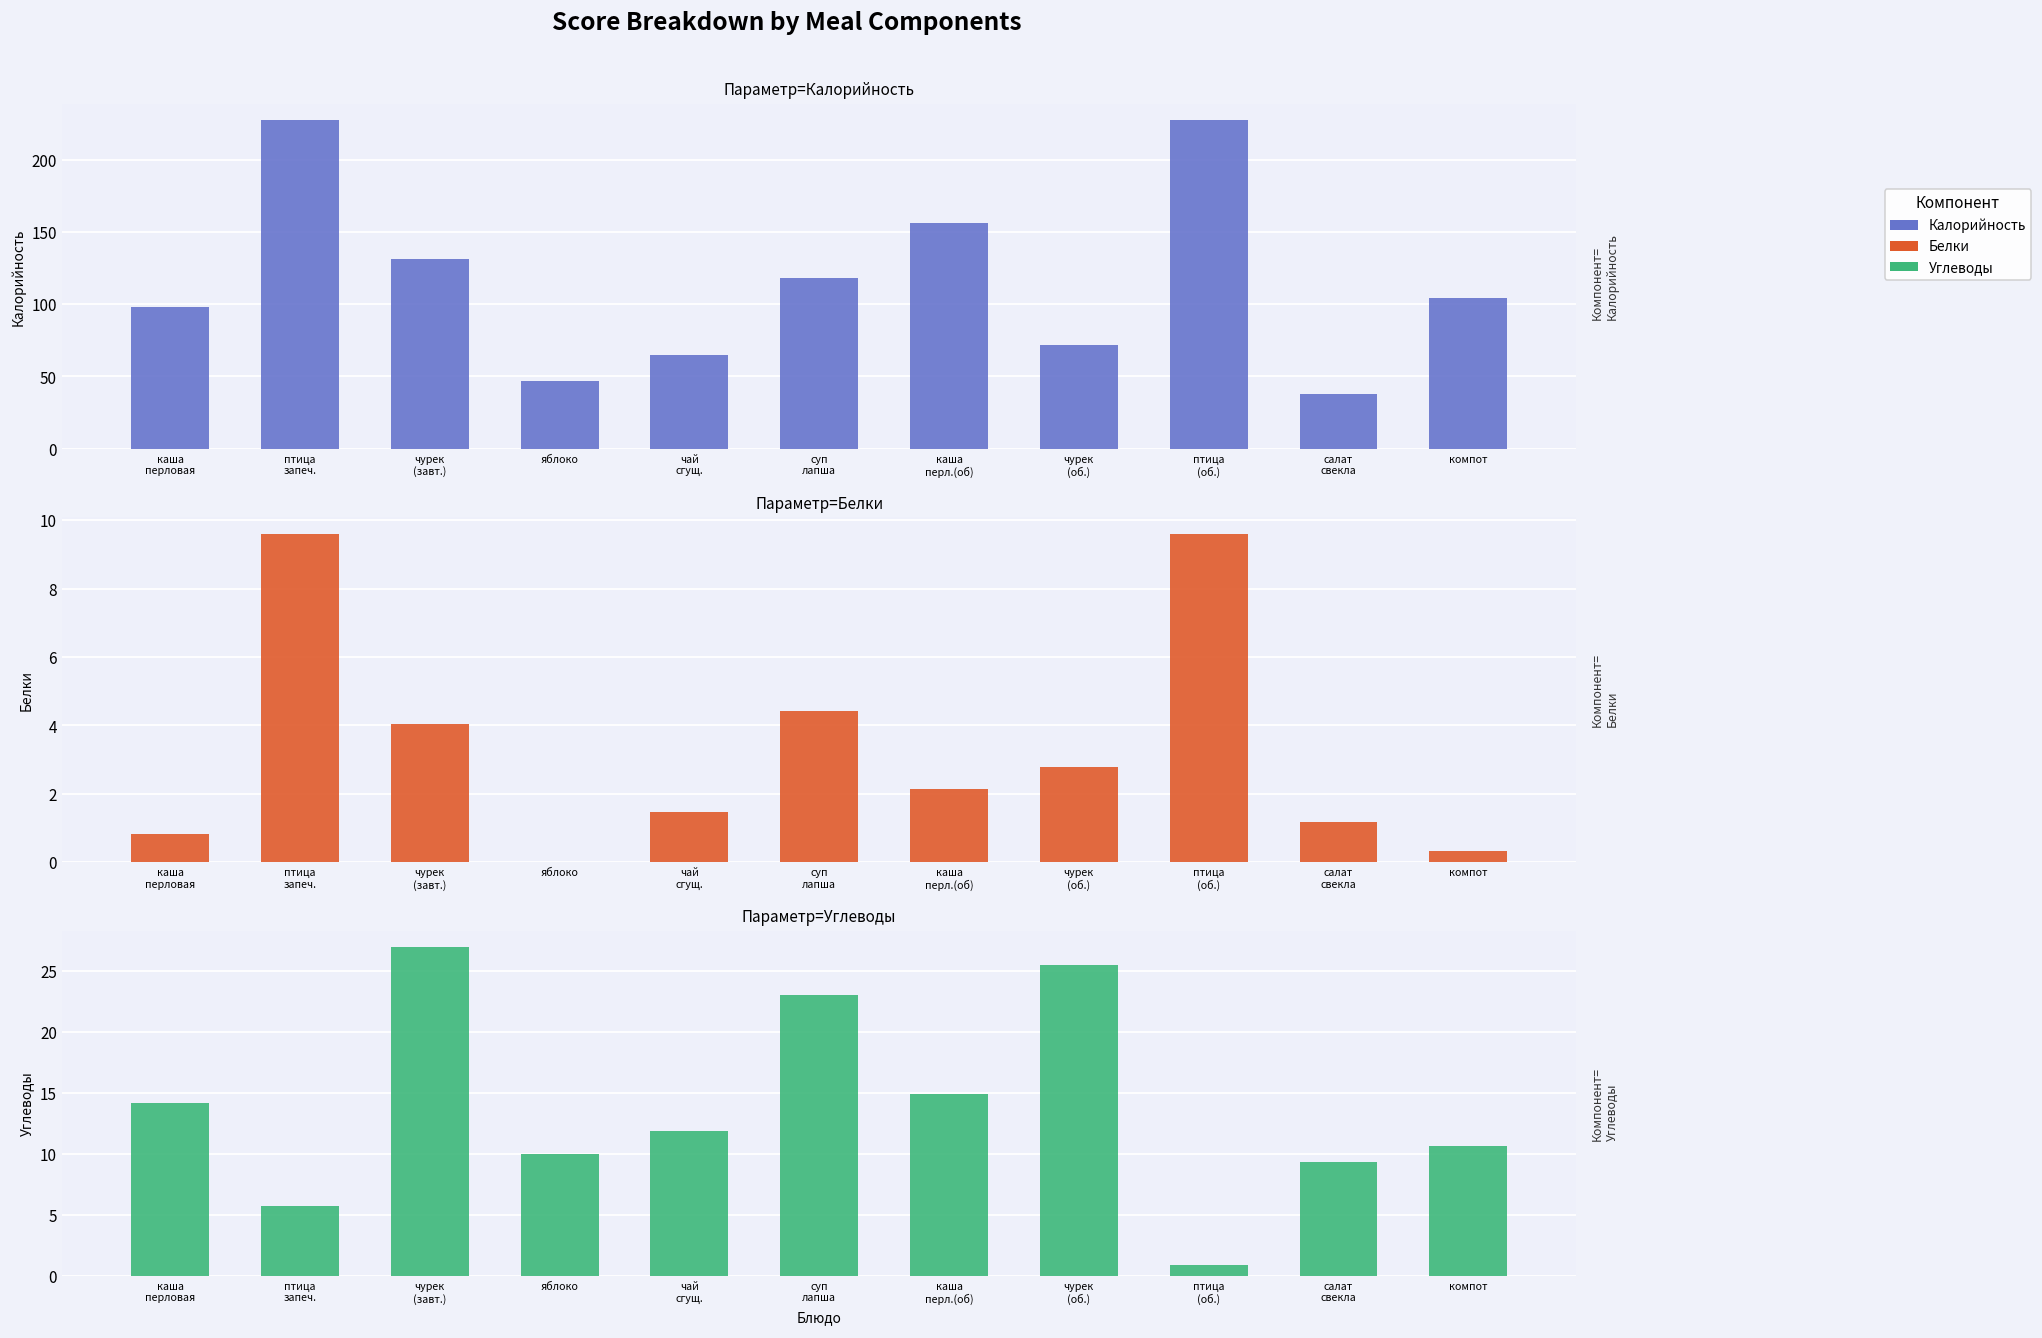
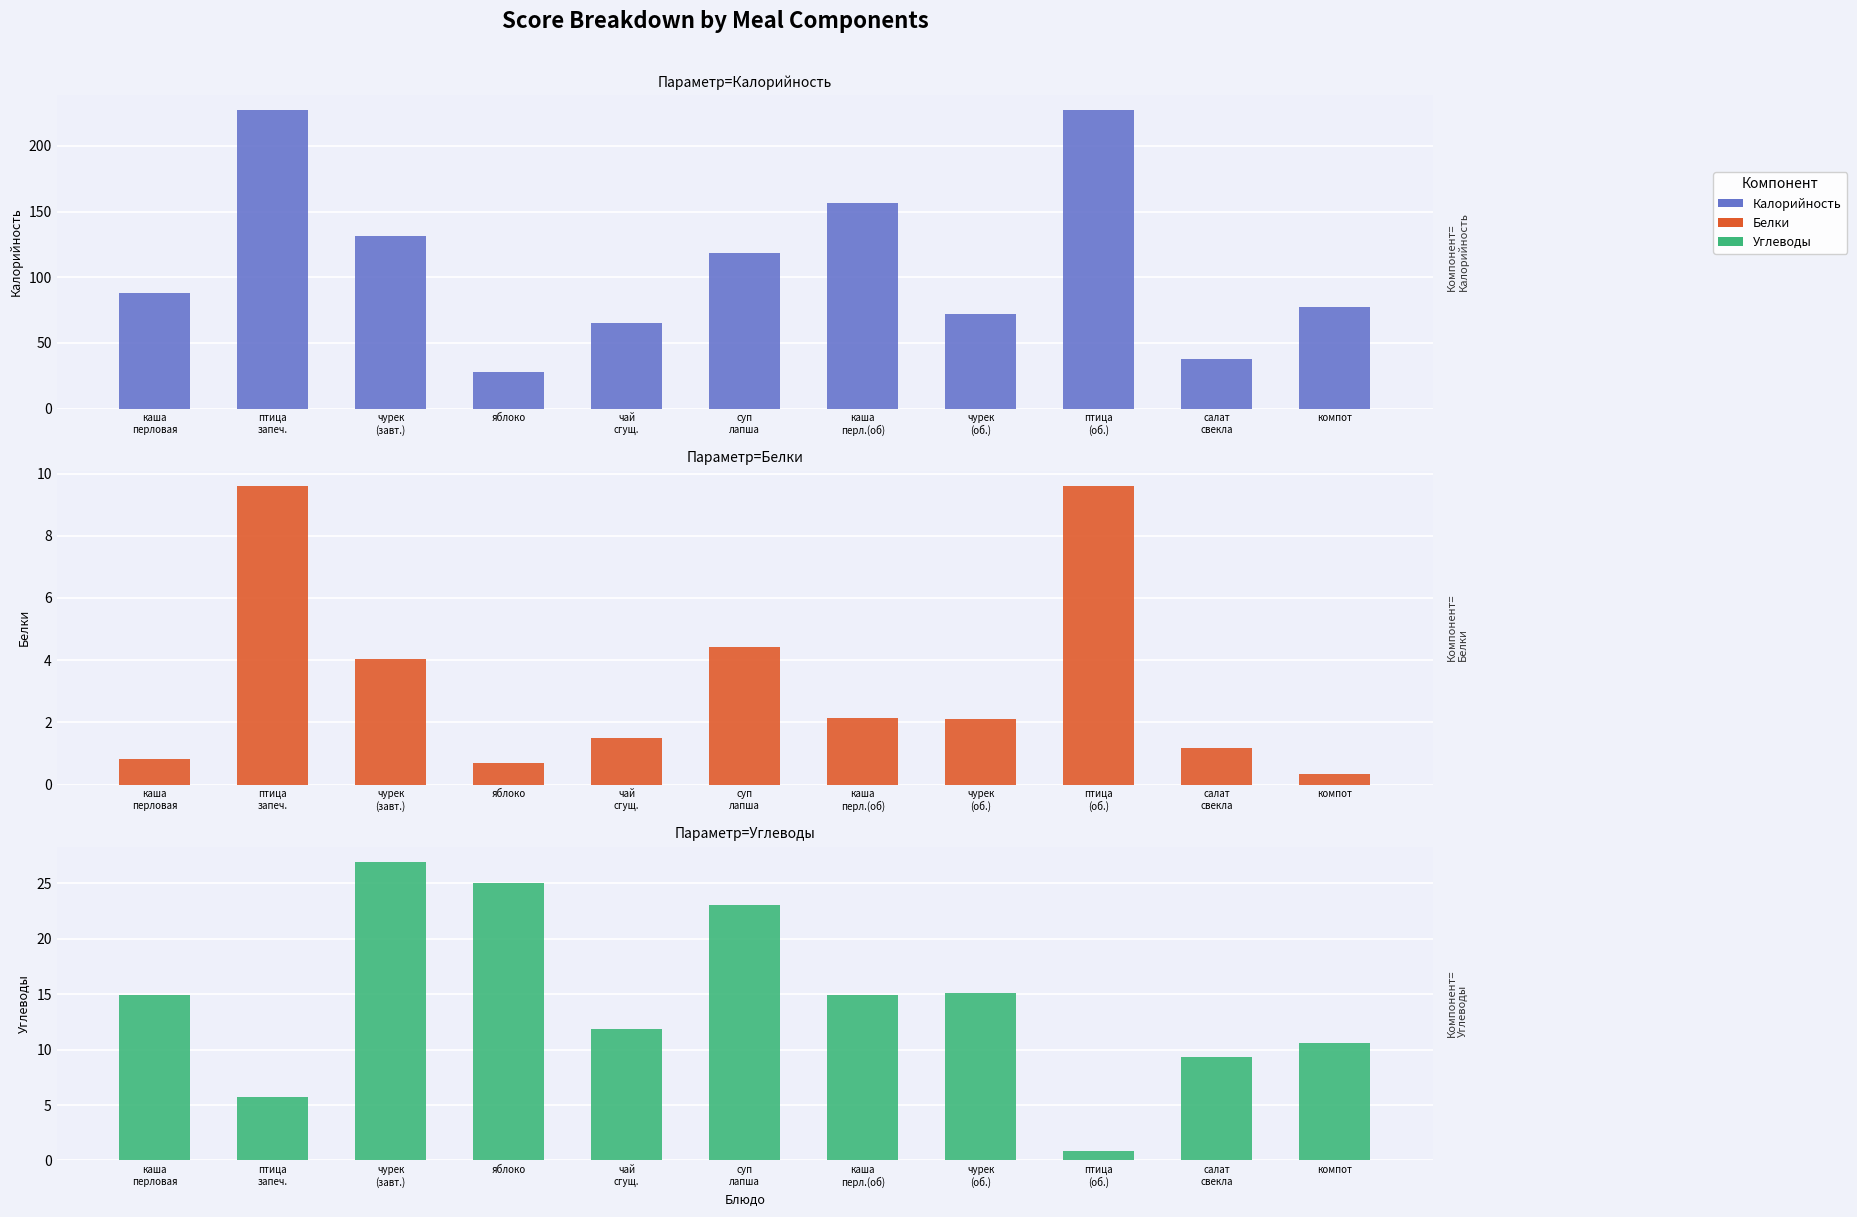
  {
    "Параметр=Калорийность": {
-     "каша перловая": 98,
+     "каша перловая": 88,
      "птица запеч.": 228,
      "чурек (завт.)": 131,
-     "яблоко": 47,
+     "яблоко": 28,
      "чай сгущ.": 65,
      "суп лапша": 118,
      "каша перл.(об)": 156,
      "чурек (об.)": 72,
      "птица (об.)": 228,
      "салат свекла": 38,
-     "компот": 104
+     "компот": 77
    },
    "Параметр=Белки": {
      "каша перловая": 0.8,
      "птица запеч.": 9.6,
      "чурек (завт.)": 4.0,
-     "яблоко": 0.0,
+     "яблоко": 0.7,
      "чай сгущ.": 1.5,
      "суп лапша": 4.4,
      "каша перл.(об)": 2.1,
-     "чурек (об.)": 2.8,
+     "чурек (об.)": 2.1,
      "птица (об.)": 9.6,
      "салат свекла": 1.2,
      "компот": 0.3
    },
    "Параметр=Углеводы": {
-     "каша перловая": 14.2,
+     "каша перловая": 14.9,
      "птица запеч.": 5.7,
      "чурек (завт.)": 27.0,
-     "яблоко": 10,
+     "яблоко": 25,
      "чай сгущ.": 11.9,
      "суп лапша": 23.0,
      "каша перл.(об)": 14.9,
-     "чурек (об.)": 25.5,
+     "чурек (об.)": 15.1,
      "птица (об.)": 0.9,
      "салат свекла": 9.4,
      "компот": 10.6
    }
  }
